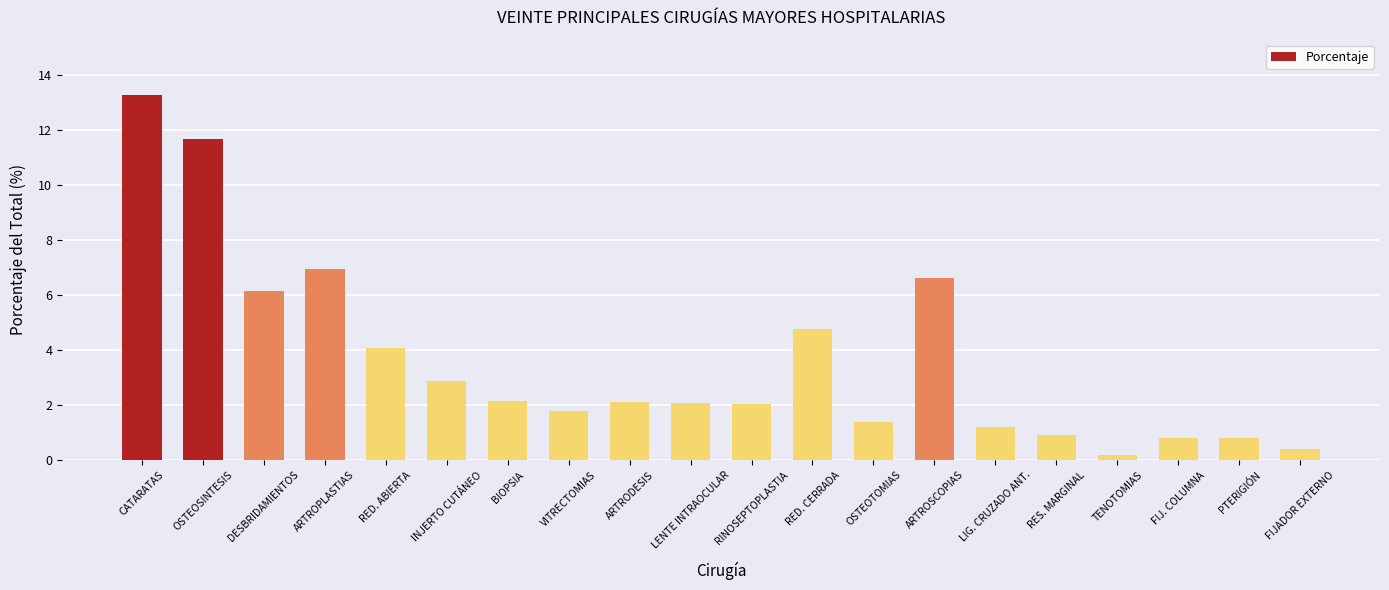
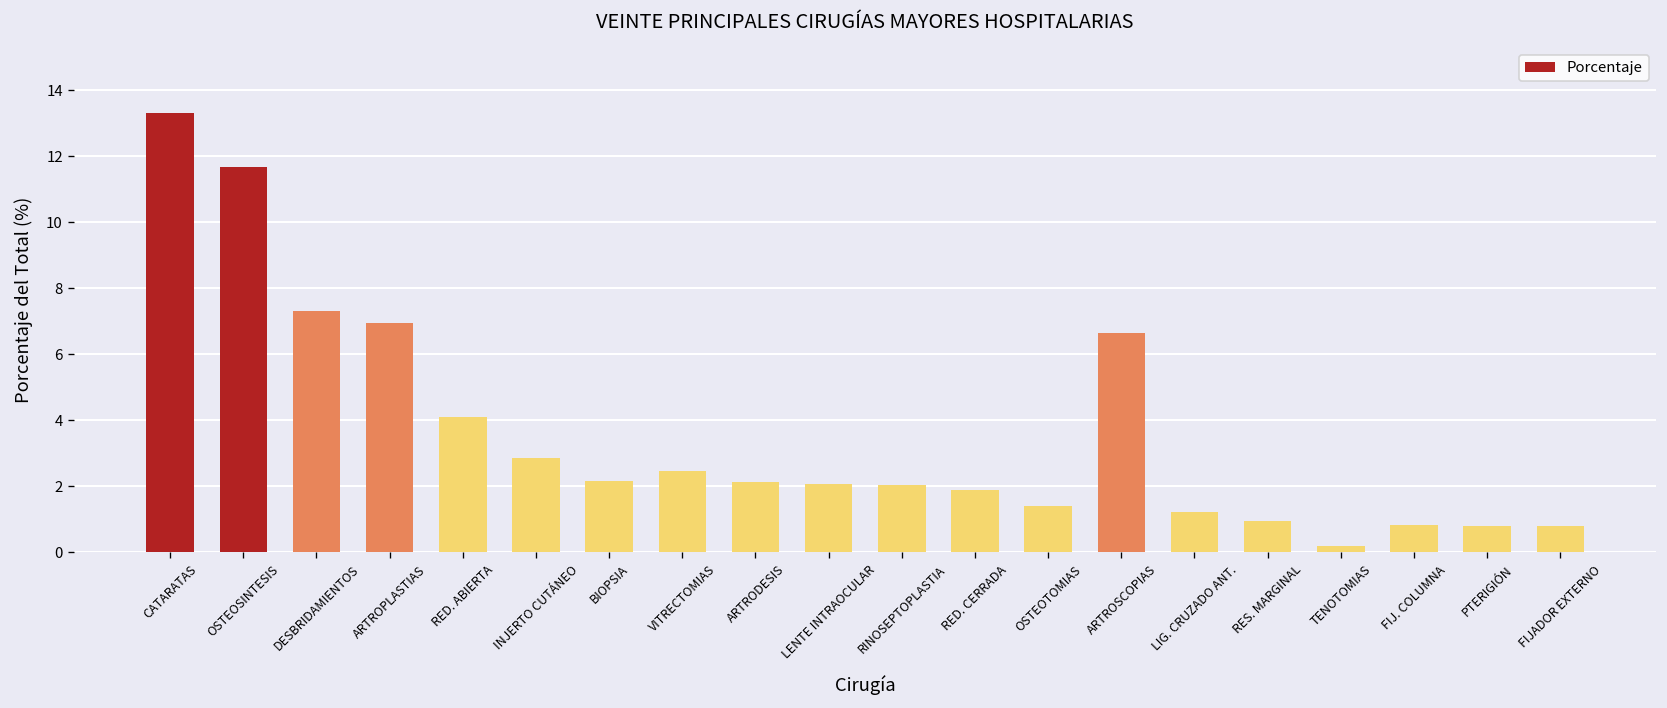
  {
    "CATARATAS": 13.3,
    "OSTEOSINTESIS": 11.7,
-   "DESBRIDAMIENTOS": 6.1,
+   "DESBRIDAMIENTOS": 7.3,
    "ARTROPLASTIAS": 6.9,
    "RED. ABIERTA": 4.1,
    "INJERTO CUTÁNEO": 2.9,
    "BIOPSIA": 2.2,
-   "VITRECTOMIAS": 1.8,
+   "VITRECTOMIAS": 2.5,
    "ARTRODESIS": 2.1,
    "LENTE INTRAOCULAR": 2.1,
    "RINOSEPTOPLASTIA": 2.0,
-   "RED. CERRADA": 4.8,
+   "RED. CERRADA": 1.9,
    "OSTEOTOMIAS": 1.4,
    "ARTROSCOPIAS": 6.6,
    "LIG. CRUZADO ANT.": 1.2,
    "RES. MARGINAL": 0.9,
    "TENOTOMIAS": 0.2,
    "FIJ. COLUMNA": 0.8,
    "PTERIGIÓN": 0.8,
-   "FIJADOR EXTERNO": 0.4
+   "FIJADOR EXTERNO": 0.8
  }
